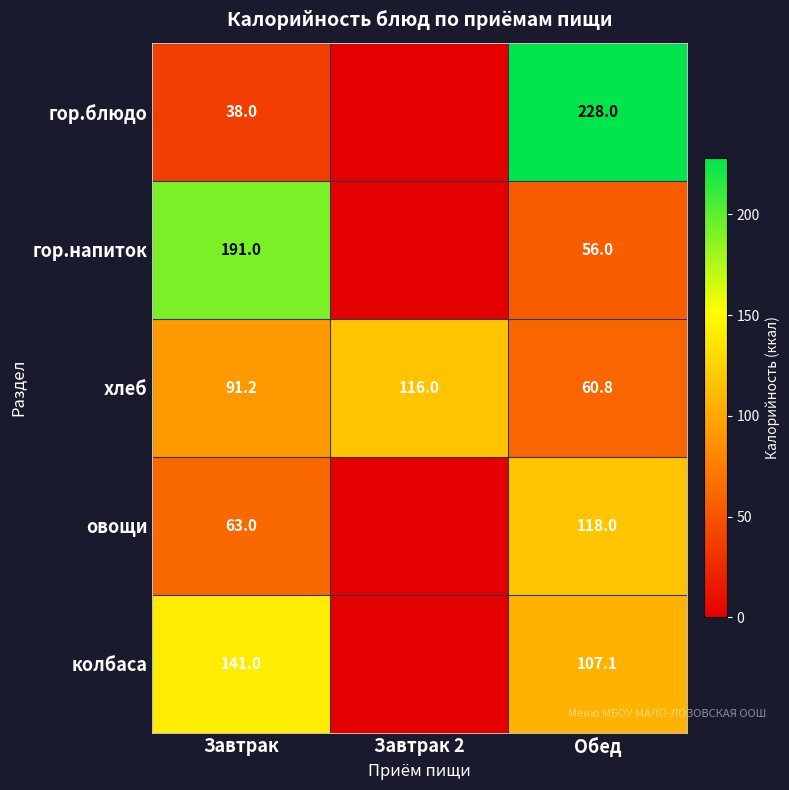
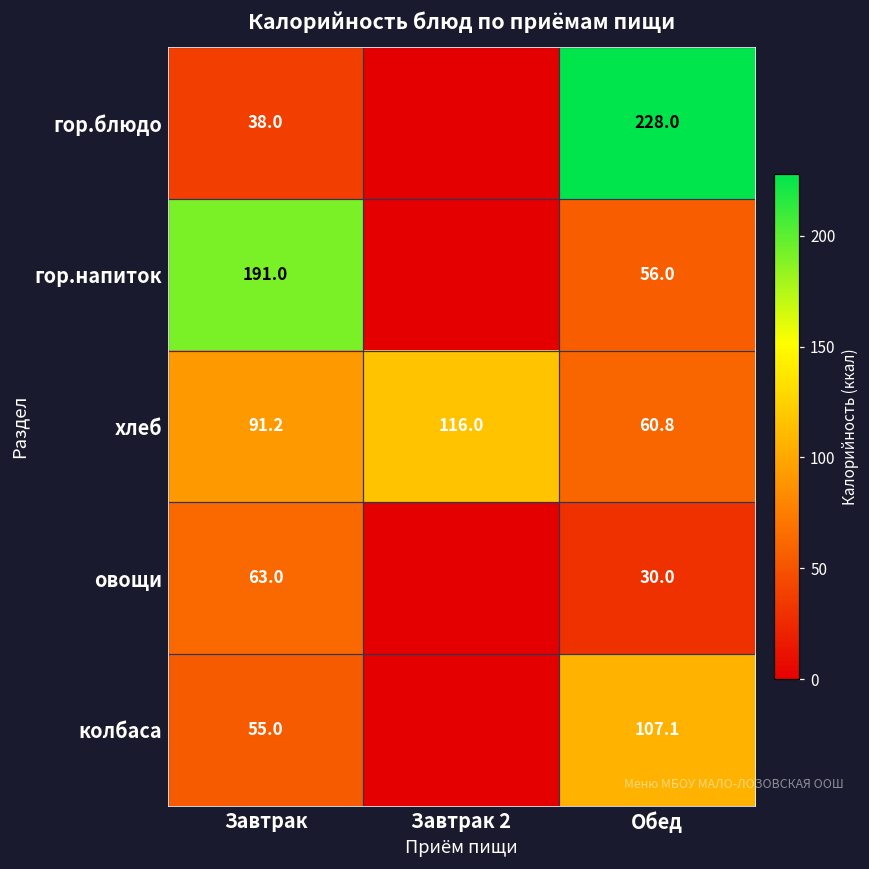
  {
    "гор.блюдо": {
      "Завтрак": 38.0,
      "Обед": 228.0
    },
    "гор.напиток": {
      "Завтрак": 191.0,
      "Обед": 56.0
    },
    "хлеб": {
      "Завтрак": 91.2,
      "Завтрак 2": 116.0,
      "Обед": 60.8
    },
    "овощи": {
      "Завтрак": 63.0,
-     "Обед": 118.0
+     "Обед": 30.0
    },
    "колбаса": {
-     "Завтрак": 141.0
+     "Завтрак": 55.0
    }
  }
